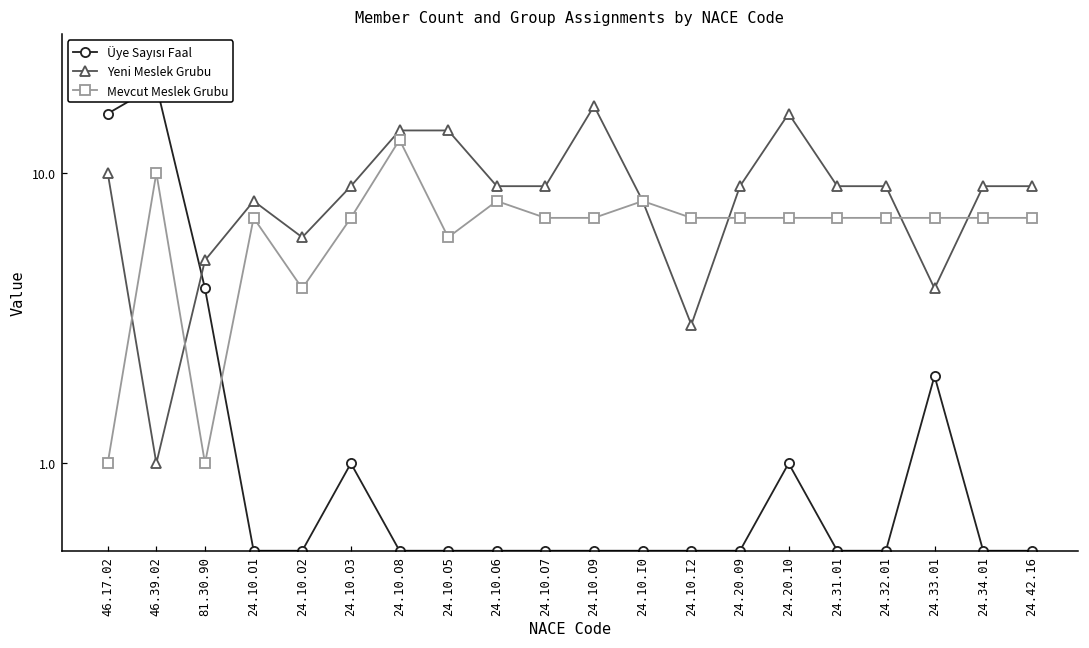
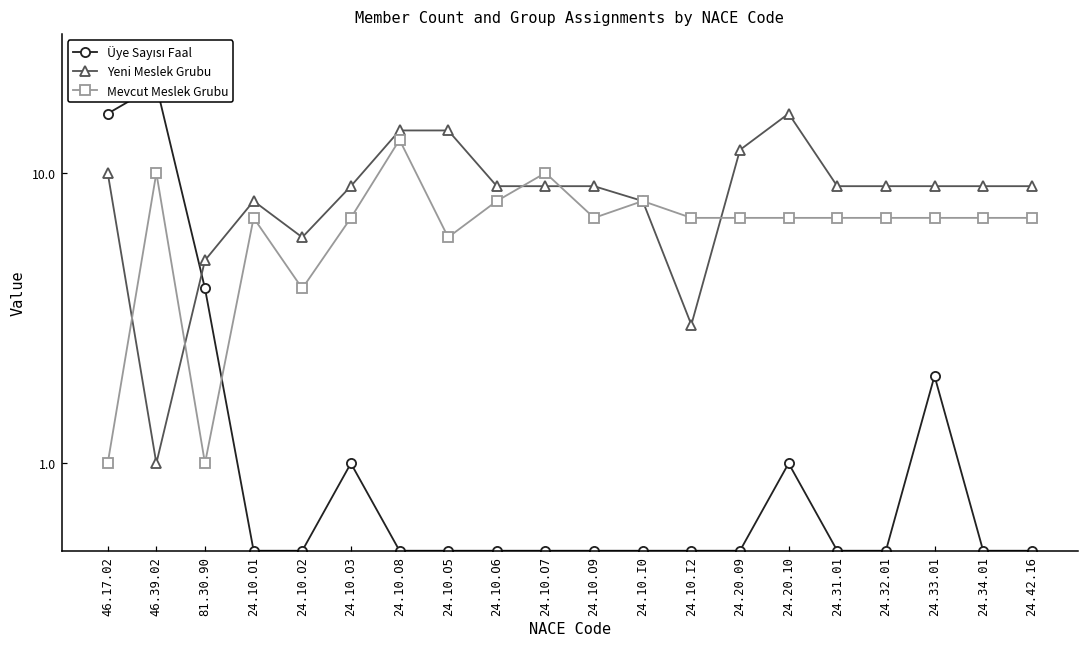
  {
    "Üye Sayısı Faal": {
      "46.17.02": 16,
      "81.30.90": 4,
      "24.10.O1": 0.50,
      "24.10.O2": 0.50,
      "24.10.O3": 1,
      "24.10.O8": 0.50,
      "24.10.O5": 0.50,
      "24.10.O6": 0.50,
      "24.10.O7": 0.50,
      "24.10.O9": 0.50,
      "24.10.I0": 0.50,
      "24.10.I2": 0.50,
      "24.20.09": 0.50,
      "24.20.10": 1,
      "24.31.01": 0.50,
      "24.32.01": 0.50,
      "24.33.01": 2,
      "24.34.01": 0.50,
      "24.42.16": 0.50
    },
    "Yeni Meslek Grubu": {
      "46.17.02": 10,
      "46.39.02": 1,
      "81.30.90": 5,
      "24.10.O1": 8,
      "24.10.O2": 6,
      "24.10.O3": 9,
      "24.10.O8": 14,
      "24.10.O5": 14,
      "24.10.O6": 9,
      "24.10.O7": 9,
-     "24.10.O9": 17,
+     "24.10.O9": 9,
      "24.10.I2": 3,
-     "24.20.09": 9,
+     "24.20.09": 12,
      "24.20.10": 16,
      "24.31.01": 9,
      "24.32.01": 9,
-     "24.33.01": 4,
+     "24.33.01": 9,
      "24.34.01": 9,
      "24.42.16": 9
    },
    "Mevcut Meslek Grubu": {
      "46.17.02": 1,
      "46.39.02": 10,
      "81.30.90": 1,
      "24.10.O1": 7,
      "24.10.O2": 4,
      "24.10.O3": 7,
      "24.10.O8": 13,
      "24.10.O5": 6,
      "24.10.O6": 8,
-     "24.10.O7": 7,
+     "24.10.O7": 10,
      "24.10.O9": 7,
      "24.10.I2": 7,
      "24.20.09": 7,
      "24.20.10": 7,
      "24.31.01": 7,
      "24.32.01": 7,
      "24.33.01": 7,
      "24.34.01": 7,
      "24.42.16": 7
    }
  }
